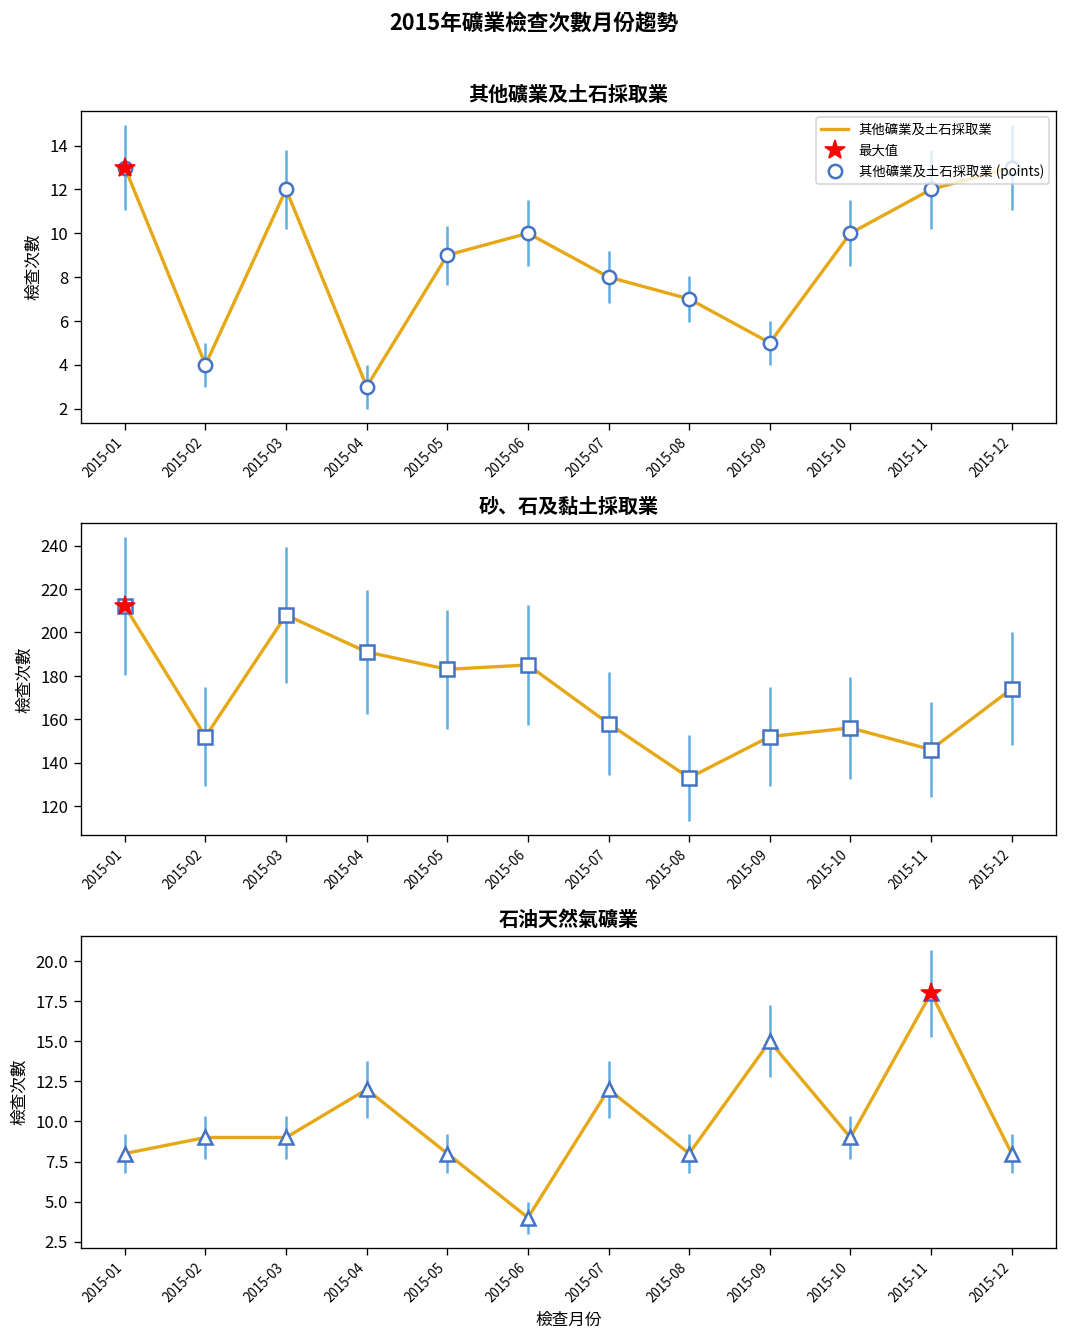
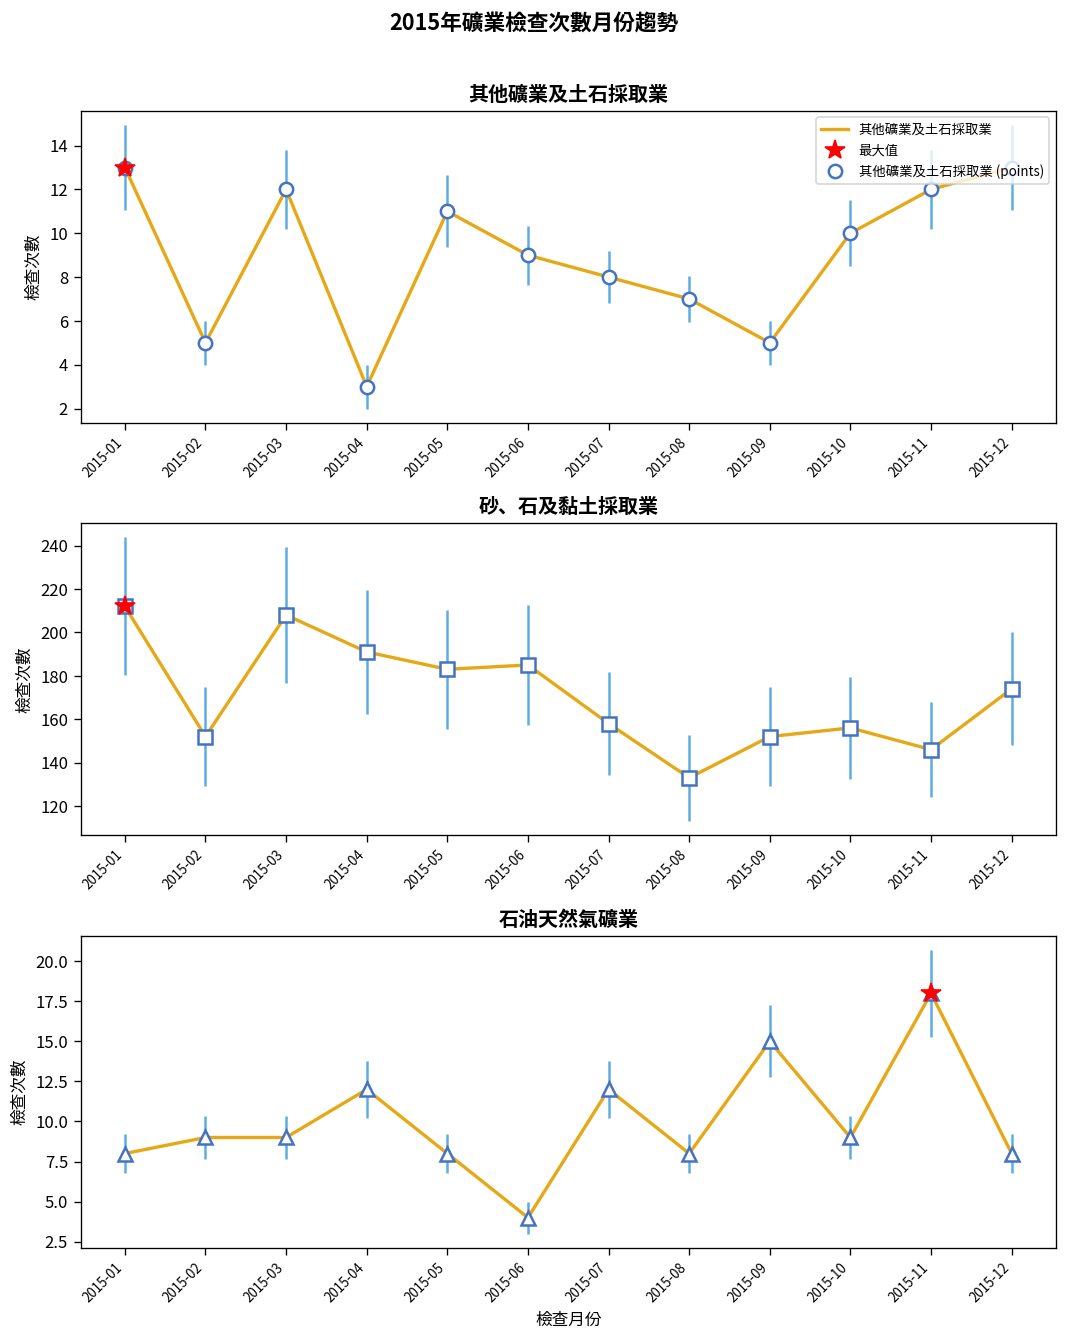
  {
    "其他礦業及土石採取業": {
      "其他礦業及土石採取業": {
-       "2015-02": 4,
+       "2015-02": 5,
        "2015-03": 12,
        "2015-04": 3,
-       "2015-05": 9,
-       "2015-06": 10,
+       "2015-05": 11,
+       "2015-06": 9,
        "2015-07": 8,
        "2015-08": 7,
        "2015-09": 5,
        "2015-10": 10,
        "2015-11": 12
      }
    }
  }
